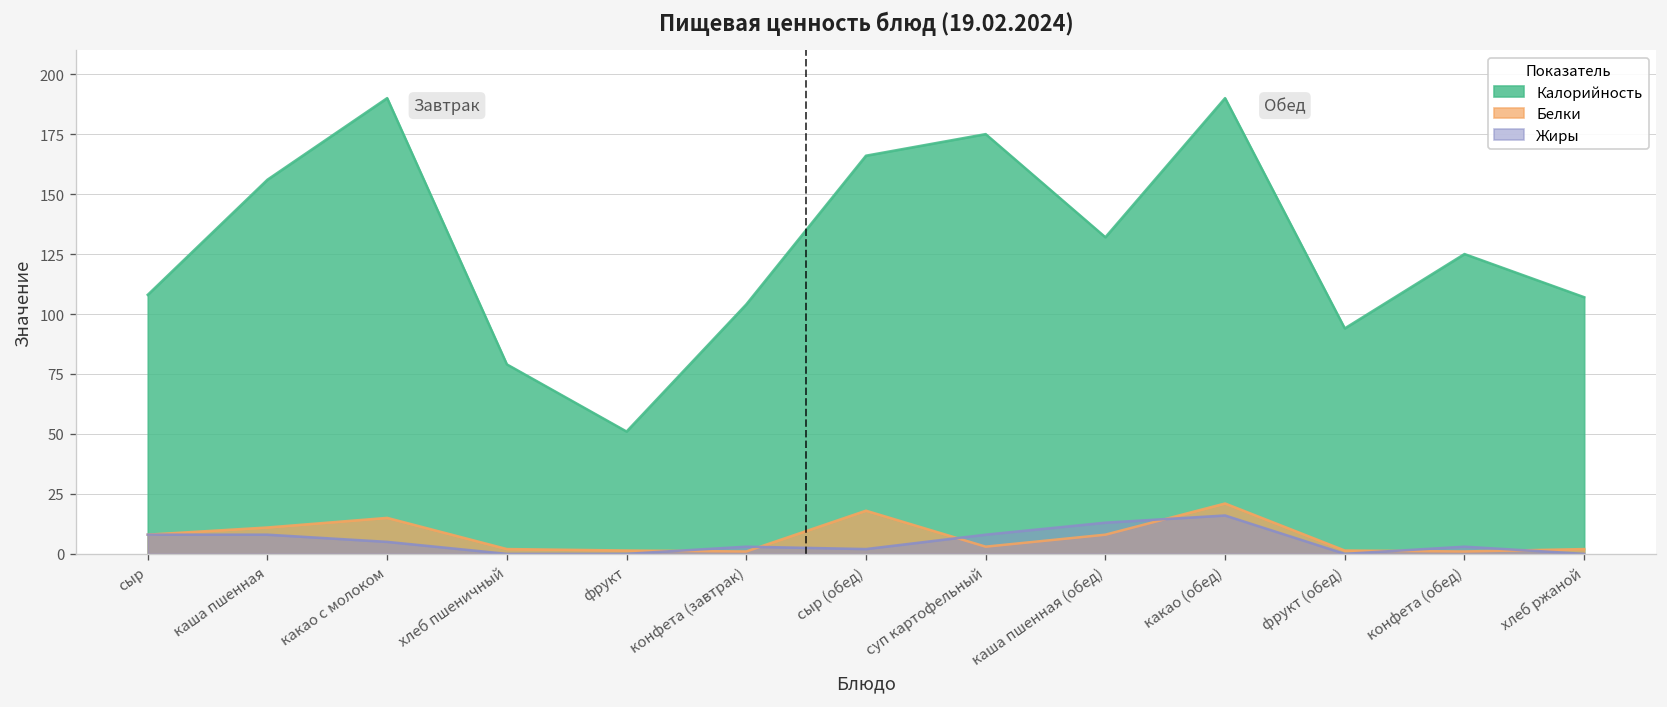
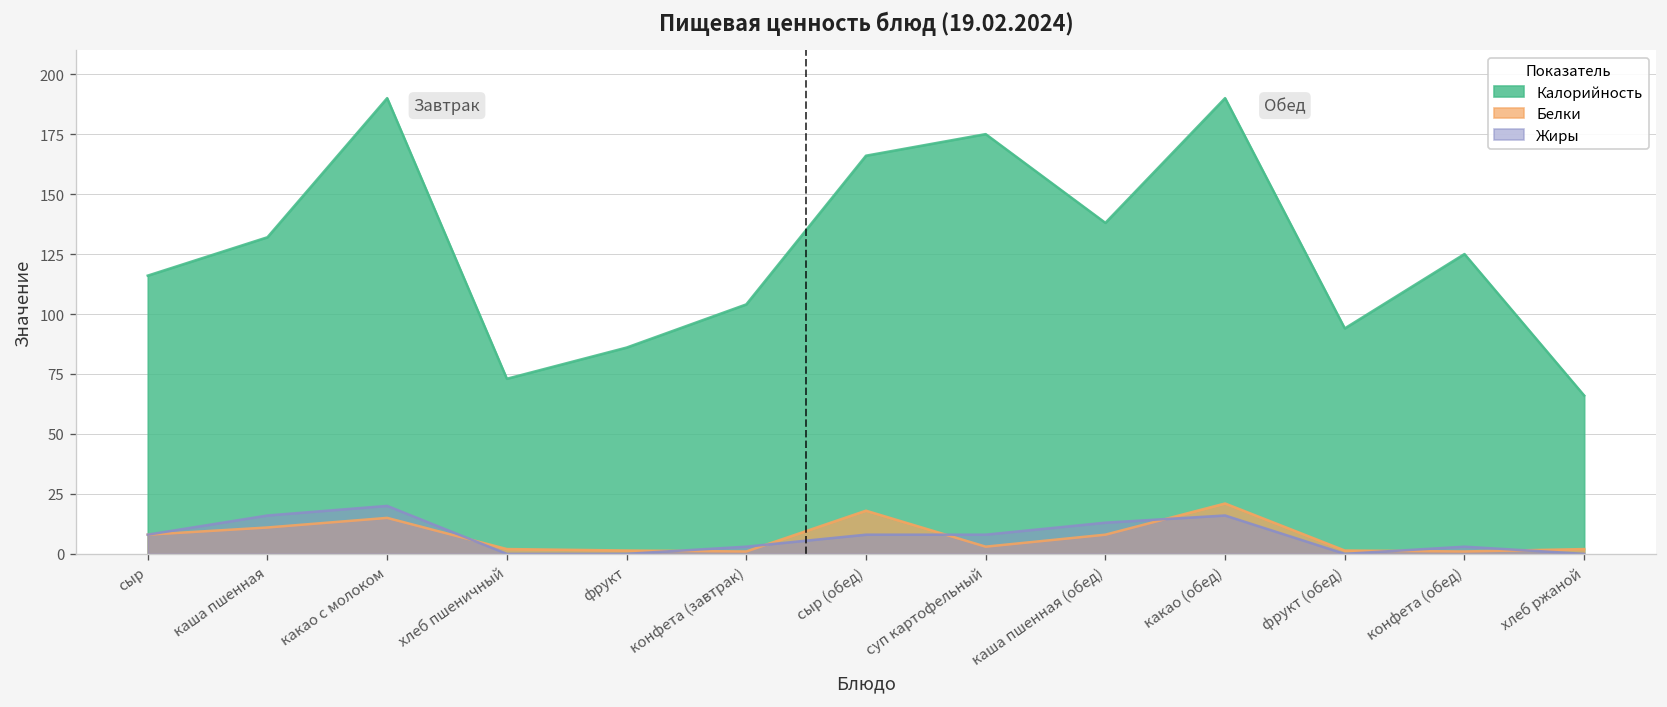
  {
    "Калорийность": {
-     "сыр": 108,
-     "каша пшенная": 156,
+     "сыр": 116,
+     "каша пшенная": 132,
      "какао с молоком": 190,
-     "хлеб пшеничный": 79,
-     "фрукт": 51,
+     "хлеб пшеничный": 73,
+     "фрукт": 86,
      "конфета (завтрак)": 104,
      "сыр (обед)": 166,
      "суп картофельный": 175,
-     "каша пшенная (обед)": 132,
+     "каша пшенная (обед)": 138,
      "какао (обед)": 190,
      "фрукт (обед)": 94,
      "конфета (обед)": 125,
-     "хлеб ржаной": 107
+     "хлеб ржаной": 66
    },
    "Белки": {
      "каша пшенная": 11,
      "какао с молоком": 15,
      "хлеб пшеничный": 2,
      "фрукт": 1,
      "конфета (завтрак)": 1,
      "сыр (обед)": 18,
      "суп картофельный": 3,
      "каша пшенная (обед)": 8,
      "какао (обед)": 21,
      "фрукт (обед)": 1,
      "конфета (обед)": 1,
      "хлеб ржаной": 2
    },
    "Жиры": {
-     "каша пшенная": 8,
-     "какао с молоком": 5,
+     "каша пшенная": 16,
+     "какао с молоком": 20,
      "хлеб пшеничный": 0,
      "фрукт": 0,
      "конфета (завтрак)": 3,
-     "сыр (обед)": 2,
+     "сыр (обед)": 8,
      "суп картофельный": 8,
      "каша пшенная (обед)": 13,
      "какао (обед)": 16,
      "фрукт (обед)": 0,
      "конфета (обед)": 3,
      "хлеб ржаной": 0
    }
  }
